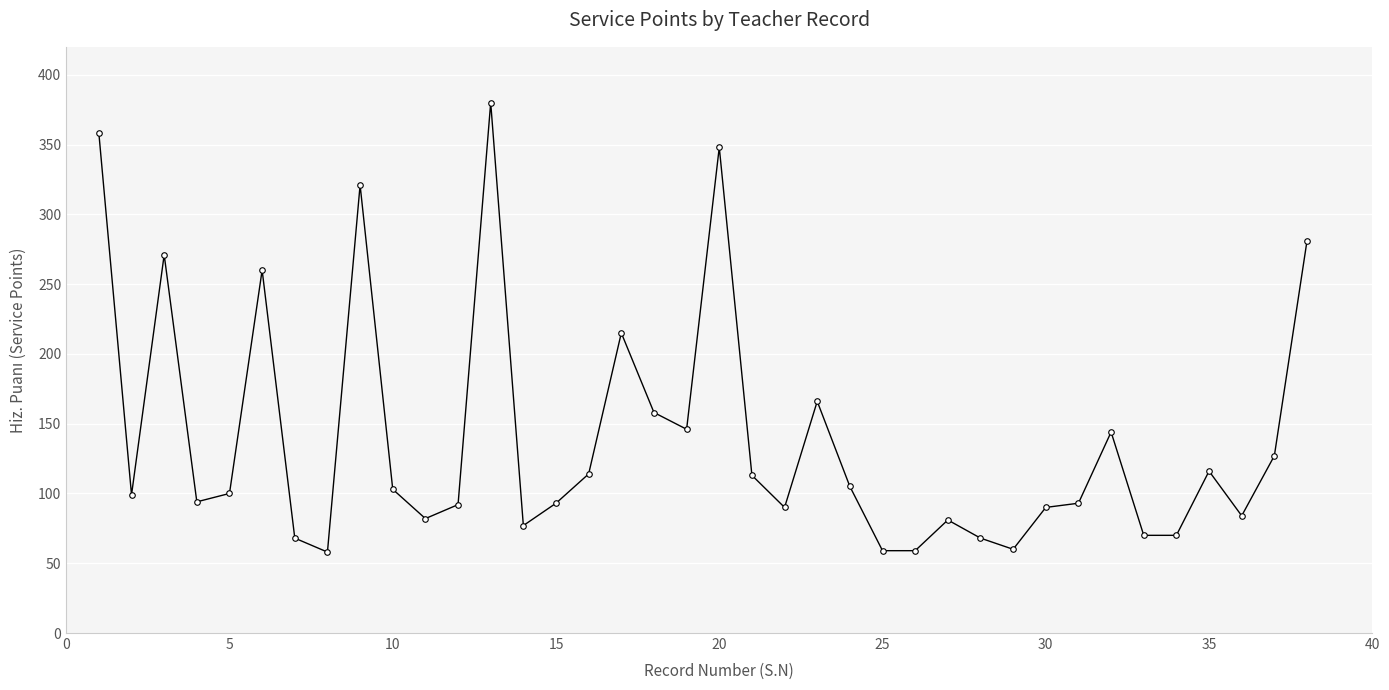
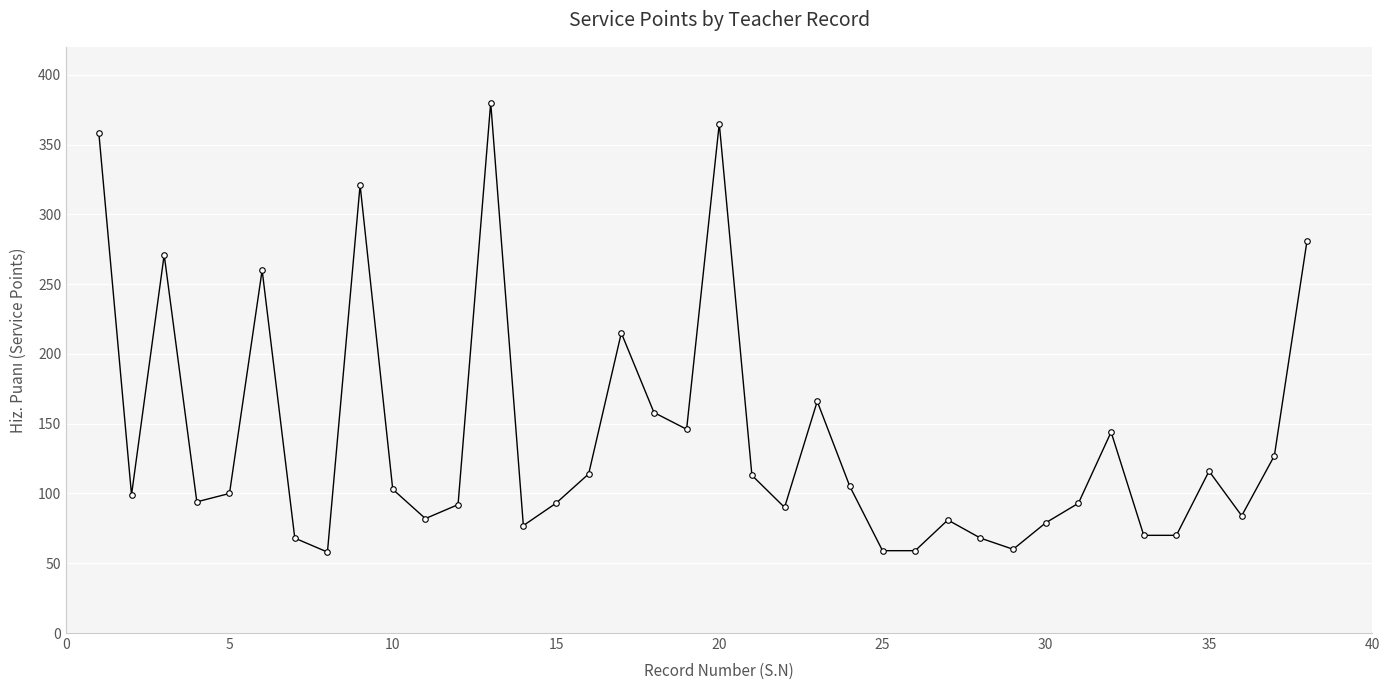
  {
    "5": 100,
    "10": 103,
    "15": 93,
-   "20": 348,
+   "20": 365,
    "25": 59,
-   "30": 90,
+   "30": 79,
    "35": 116
  }
